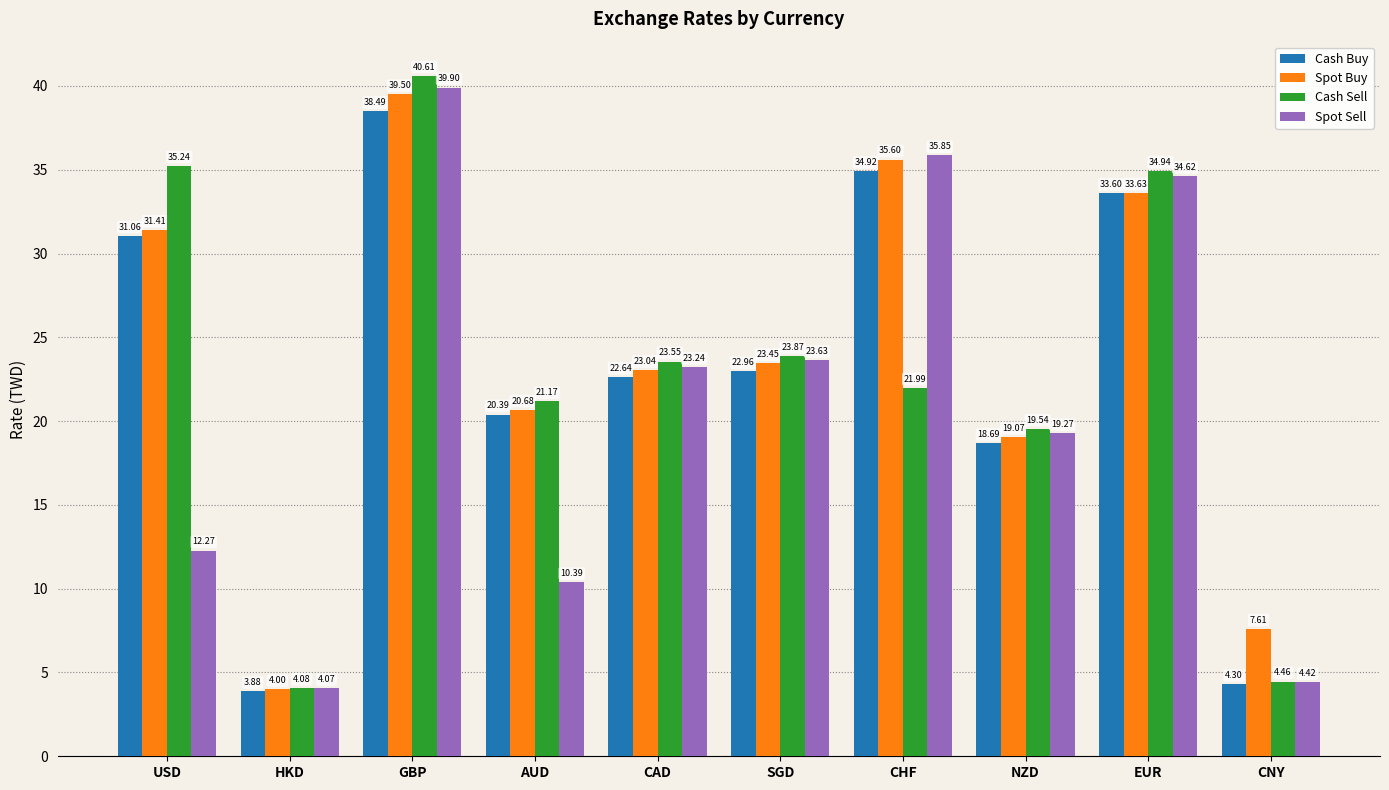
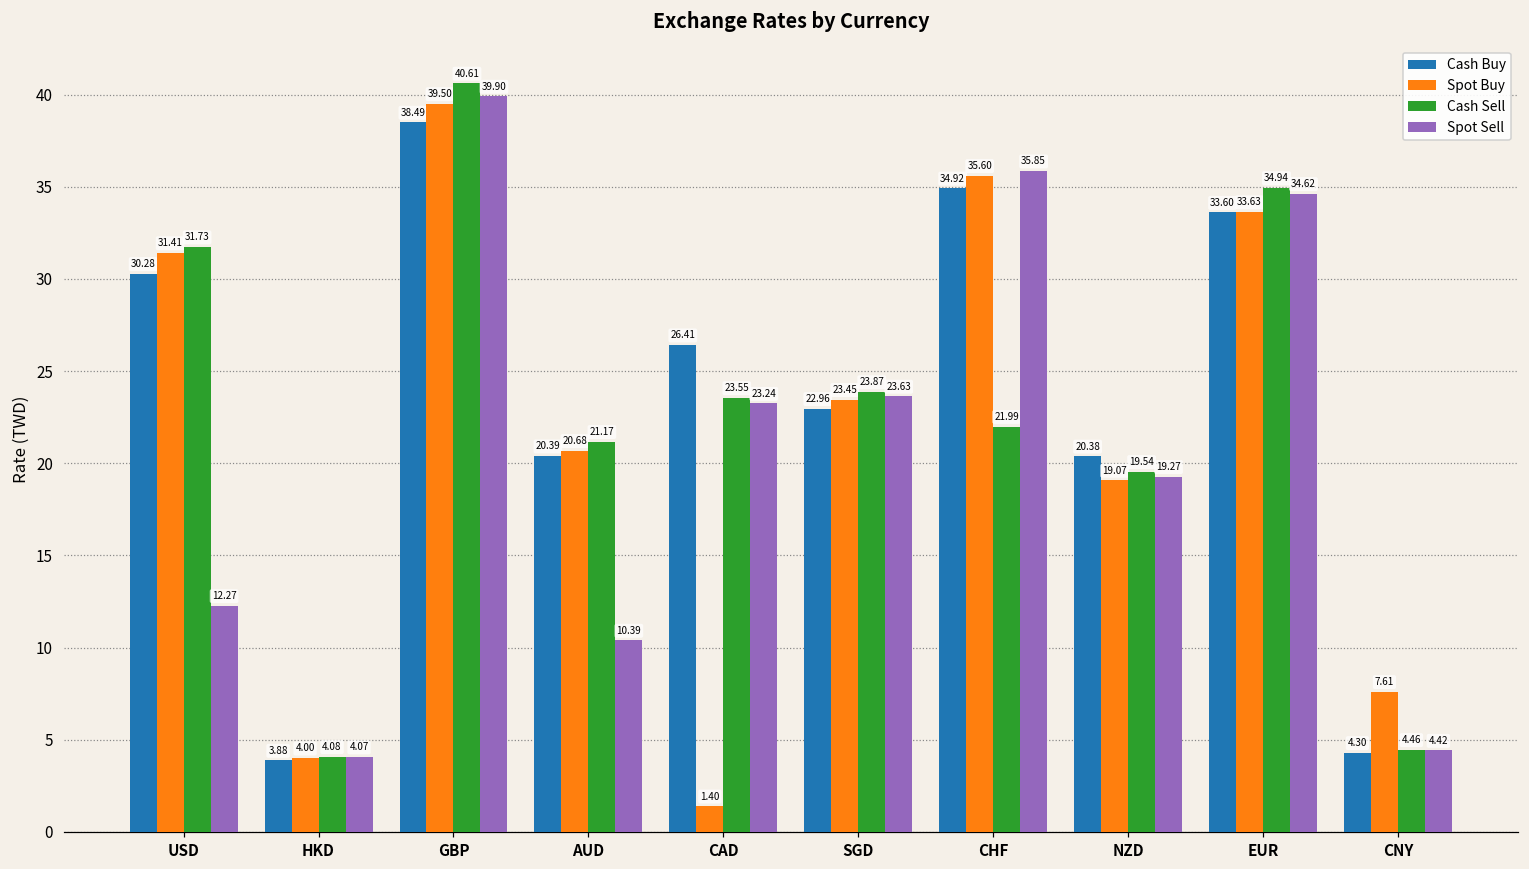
  {
    "Cash Buy": {
-     "USD": 31.06,
-     "CAD": 22.64,
-     "NZD": 18.69
+     "USD": 30.28,
+     "CAD": 26.41,
+     "NZD": 20.38
    },
    "Spot Buy": {
-     "CAD": 23.04
+     "CAD": 1.40
    },
    "Cash Sell": {
-     "USD": 35.24
+     "USD": 31.73
    }
  }
